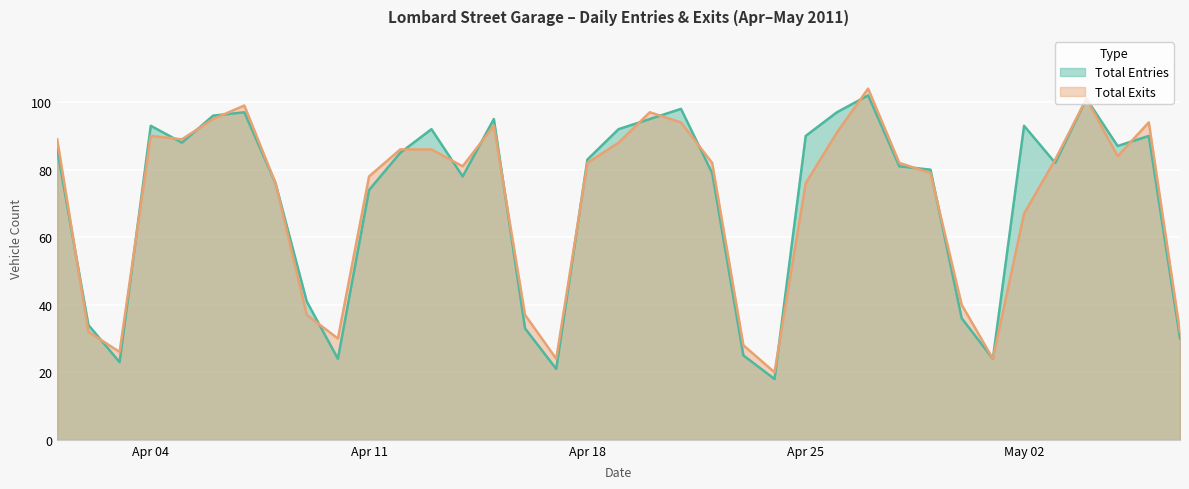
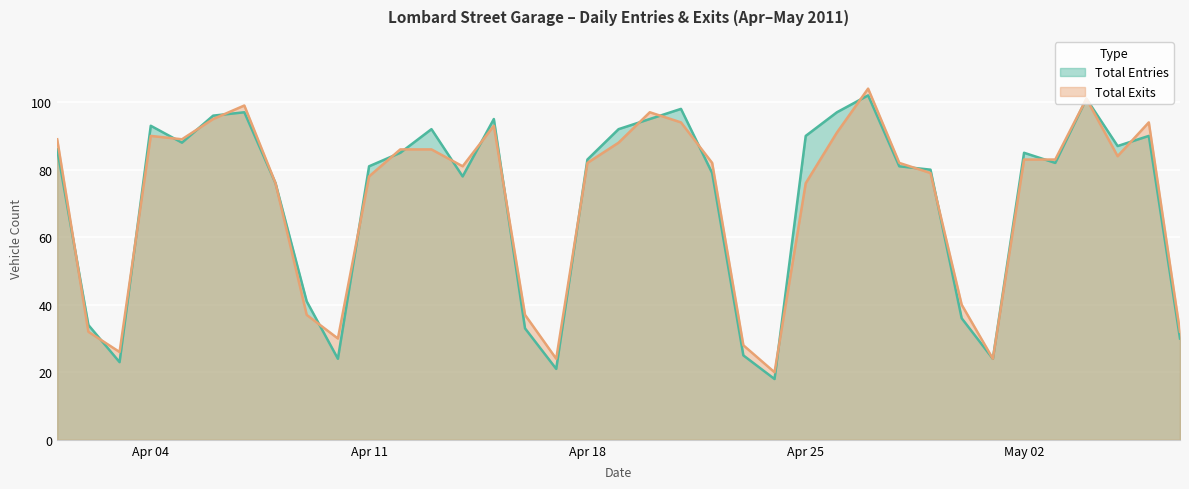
  {
    "Total Entries": {
      "Apr 04": 93,
-     "Apr 11": 74,
+     "Apr 11": 81,
      "Apr 18": 83,
      "Apr 25": 90,
-     "May 02": 93
+     "May 02": 85
    },
    "Total Exits": {
      "Apr 04": 90,
      "Apr 11": 78,
      "Apr 18": 82,
      "Apr 25": 76,
-     "May 02": 67
+     "May 02": 83
    }
  }
